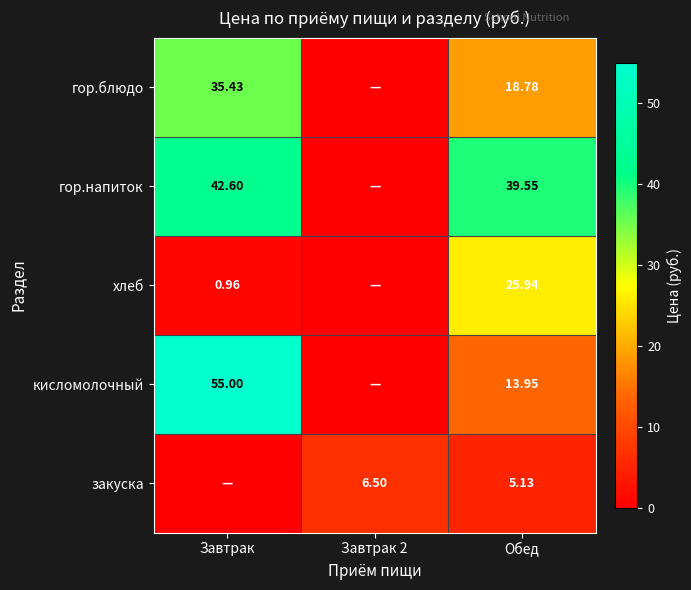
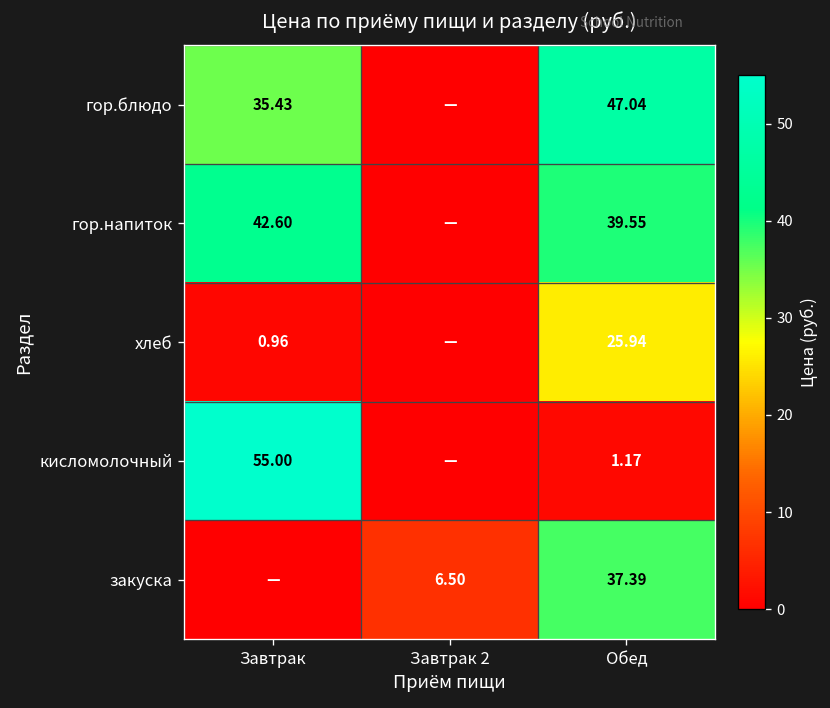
  {
    "гор.блюдо": {
      "Завтрак": 35.43,
-     "Обед": 18.78
+     "Обед": 47.04
    },
    "гор.напиток": {
      "Завтрак": 42.60,
      "Обед": 39.55
    },
    "хлеб": {
      "Завтрак": 0.96,
      "Обед": 25.94
    },
    "кисломолочный": {
      "Завтрак": 55.00,
-     "Обед": 13.95
+     "Обед": 1.17
    },
    "закуска": {
      "Завтрак 2": 6.50,
-     "Обед": 5.13
+     "Обед": 37.39
    }
  }
